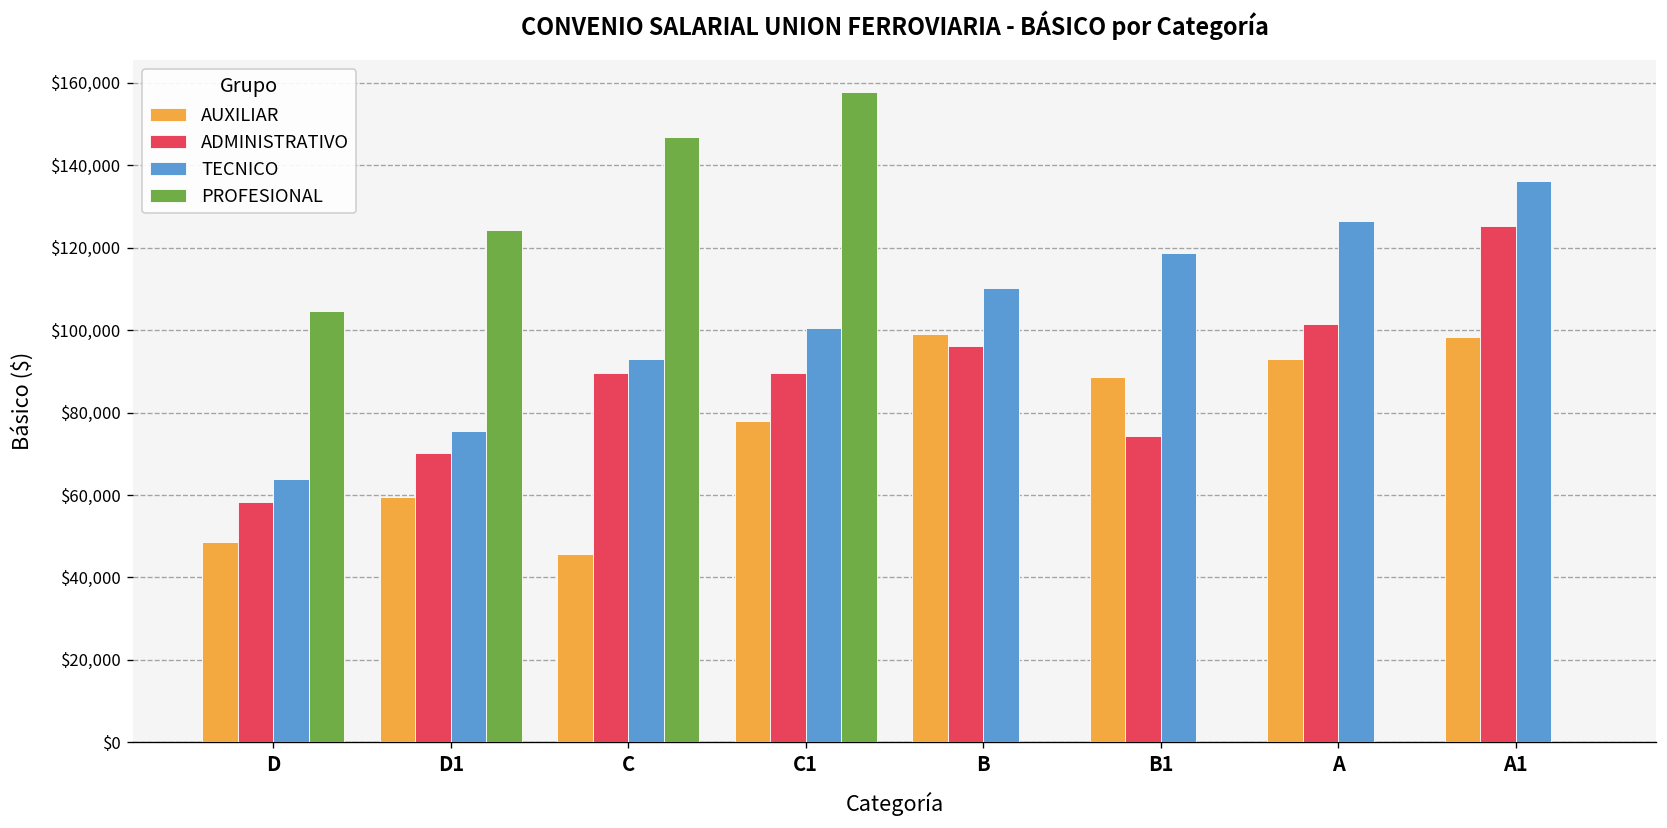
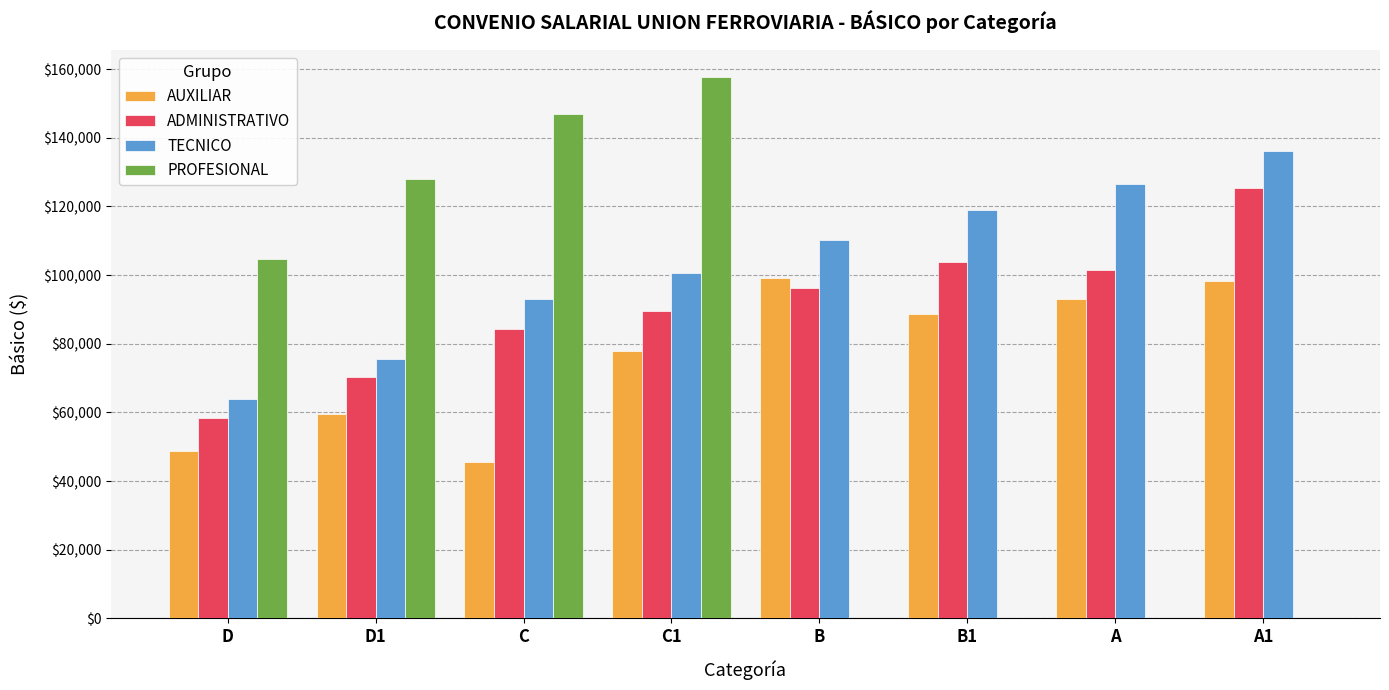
  {
    "AUXILIAR": {
      "D": "$49,000",
      "D1": "$59,000",
      "C": "$46,000",
      "C1": "$78,000",
      "B": "$99,000",
      "B1": "$89,000",
      "A": "$93,000",
      "A1": "$98,000"
    },
    "ADMINISTRATIVO": {
      "D": "$58,000",
      "D1": "$70,000",
-     "C": "$90,000",
+     "C": "$84,000",
      "C1": "$90,000",
      "B": "$96,000",
-     "B1": "$74,000",
+     "B1": "$104,000",
      "A": "$102,000",
      "A1": "$125,000"
    },
    "TECNICO": {
      "D": "$64,000",
      "D1": "$76,000",
      "C": "$93,000",
      "C1": "$100,000",
      "B": "$110,000",
      "B1": "$119,000",
      "A": "$126,000",
      "A1": "$136,000"
    },
    "PROFESIONAL": {
      "D": "$105,000",
-     "D1": "$124,000",
+     "D1": "$128,000",
      "C": "$147,000",
      "C1": "$158,000",
      "B": "$0",
      "B1": "$0",
      "A": "$0",
      "A1": "$0"
    }
  }
